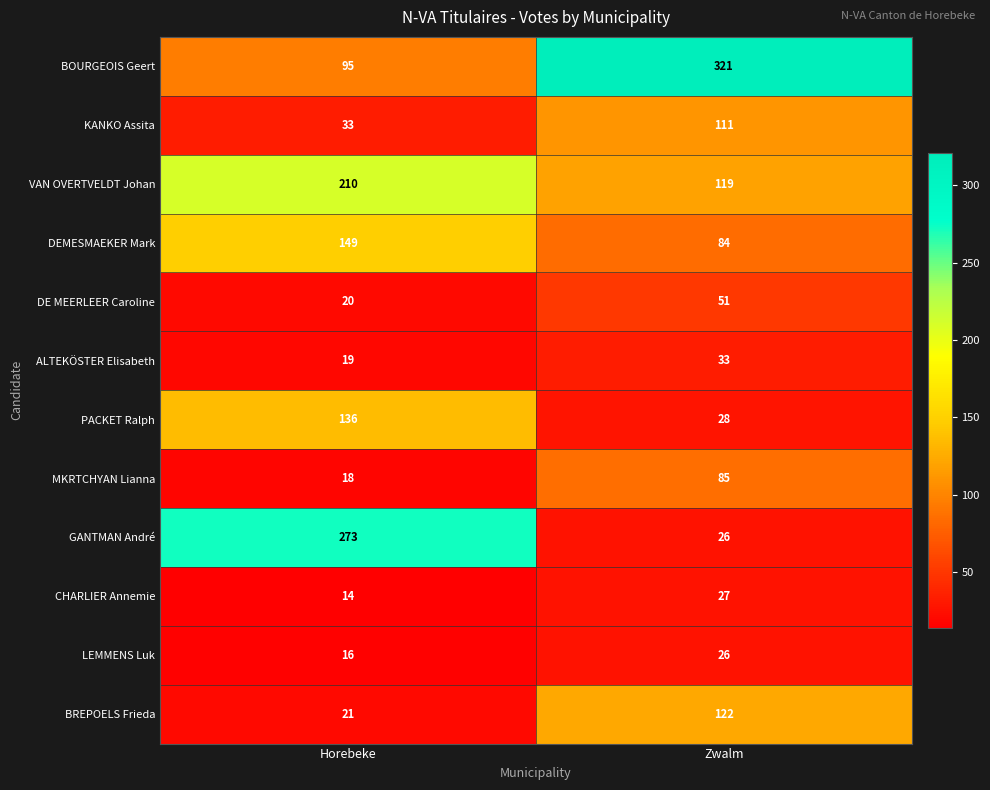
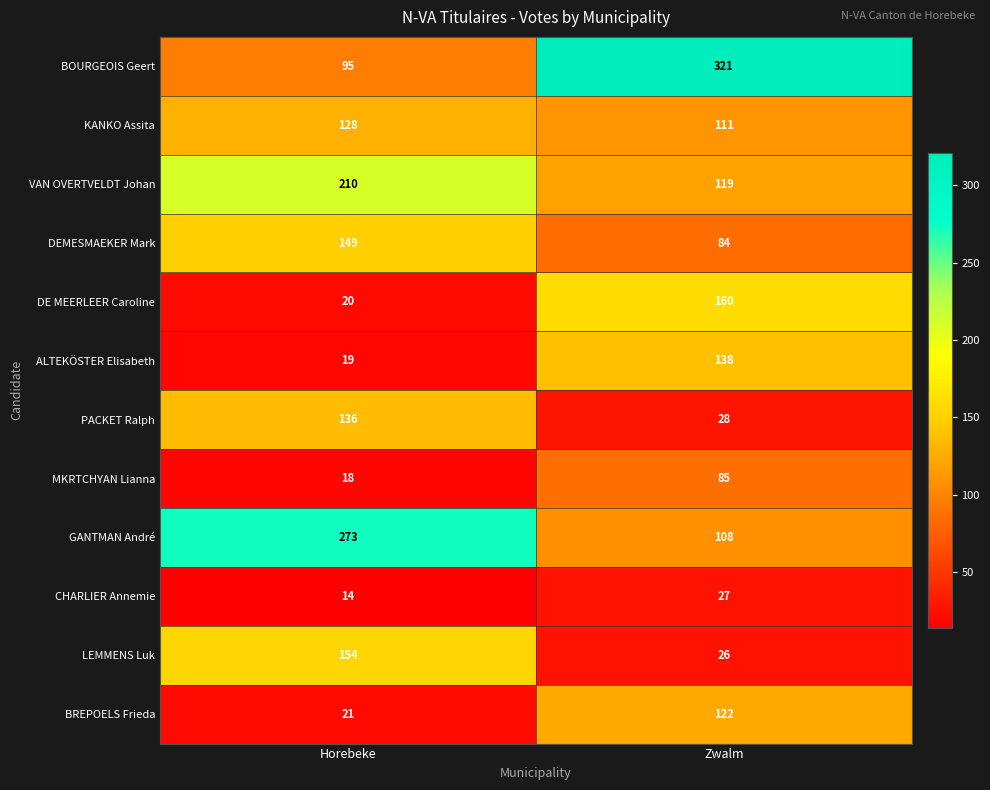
  {
    "BOURGEOIS Geert": {
      "Horebeke": 95,
      "Zwalm": 321
    },
    "KANKO Assita": {
-     "Horebeke": 33,
+     "Horebeke": 128,
      "Zwalm": 111
    },
    "VAN OVERTVELDT Johan": {
      "Horebeke": 210,
      "Zwalm": 119
    },
    "DEMESMAEKER Mark": {
      "Horebeke": 149,
      "Zwalm": 84
    },
    "DE MEERLEER Caroline": {
      "Horebeke": 20,
-     "Zwalm": 51
+     "Zwalm": 160
    },
    "ALTEKÖSTER Elisabeth": {
      "Horebeke": 19,
-     "Zwalm": 33
+     "Zwalm": 138
    },
    "PACKET Ralph": {
      "Horebeke": 136,
      "Zwalm": 28
    },
    "MKRTCHYAN Lianna": {
      "Horebeke": 18,
      "Zwalm": 85
    },
    "GANTMAN André": {
      "Horebeke": 273,
-     "Zwalm": 26
+     "Zwalm": 108
    },
    "CHARLIER Annemie": {
      "Horebeke": 14,
      "Zwalm": 27
    },
    "LEMMENS Luk": {
-     "Horebeke": 16,
+     "Horebeke": 154,
      "Zwalm": 26
    },
    "BREPOELS Frieda": {
      "Horebeke": 21,
      "Zwalm": 122
    }
  }
